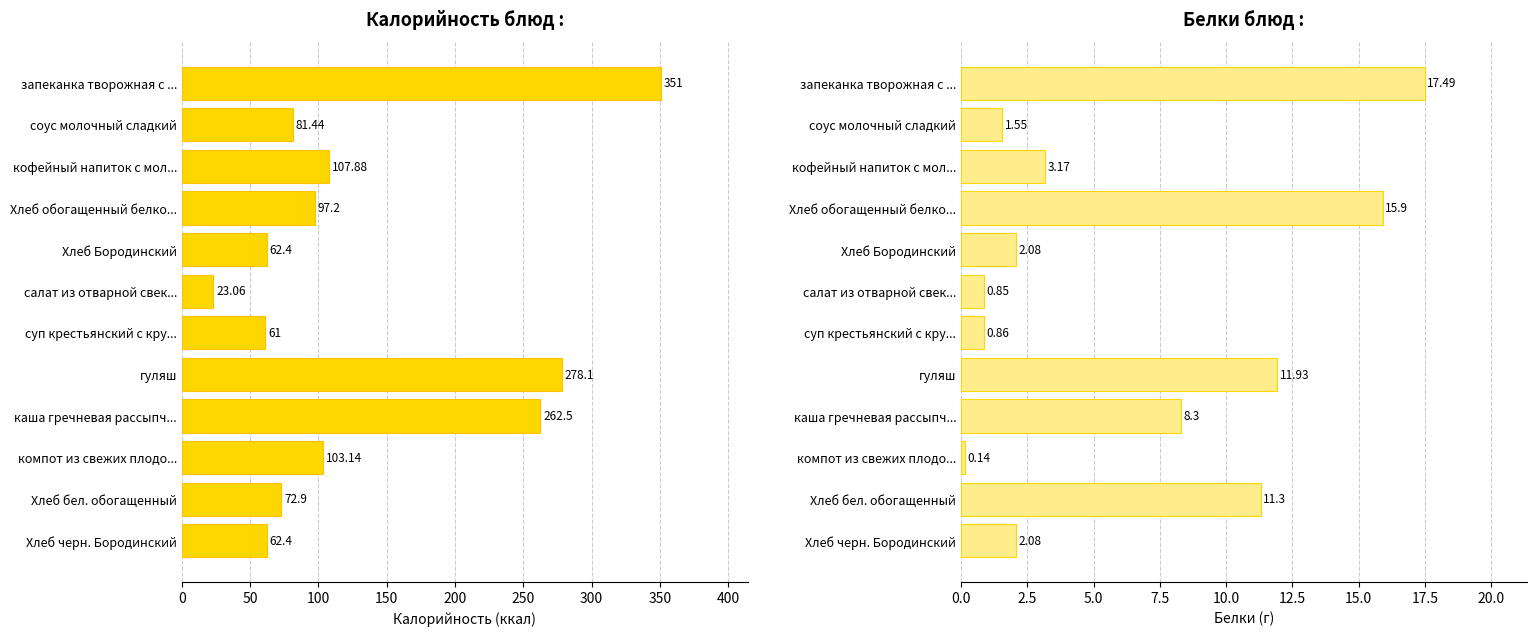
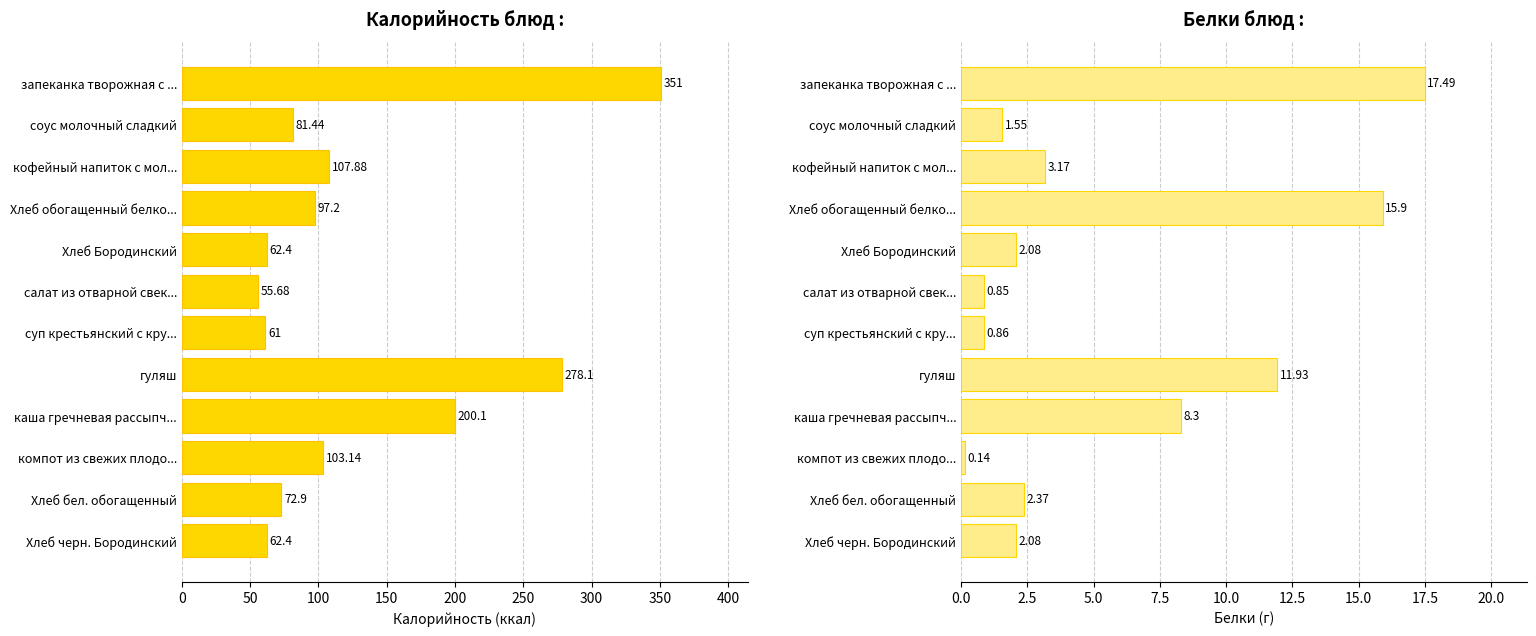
  {
    "Калорийность блюд :": {
      "запеканка творожная с ...": 351,
      "соус молочный сладкий": 81.44,
      "кофейный напиток с мол...": 107.88,
      "Хлеб обогащенный белко...": 97.2,
      "Хлеб Бородинский": 62.4,
-     "салат из отварной свек...": 23.06,
+     "салат из отварной свек...": 55.68,
      "суп крестьянский с кру...": 61,
      "гуляш": 278.1,
-     "каша гречневая рассыпч...": 262.5,
+     "каша гречневая рассыпч...": 200.1,
      "компот из свежих плодо...": 103.14,
      "Хлеб бел. обогащенный": 72.9,
      "Хлеб черн. Бородинский": 62.4
    },
    "Белки блюд :": {
      "запеканка творожная с ...": 17.49,
      "соус молочный сладкий": 1.55,
      "кофейный напиток с мол...": 3.17,
      "Хлеб обогащенный белко...": 15.9,
      "Хлеб Бородинский": 2.08,
      "салат из отварной свек...": 0.85,
      "суп крестьянский с кру...": 0.86,
      "гуляш": 11.93,
      "каша гречневая рассыпч...": 8.3,
      "компот из свежих плодо...": 0.14,
-     "Хлеб бел. обогащенный": 11.3,
+     "Хлеб бел. обогащенный": 2.37,
      "Хлеб черн. Бородинский": 2.08
    }
  }
